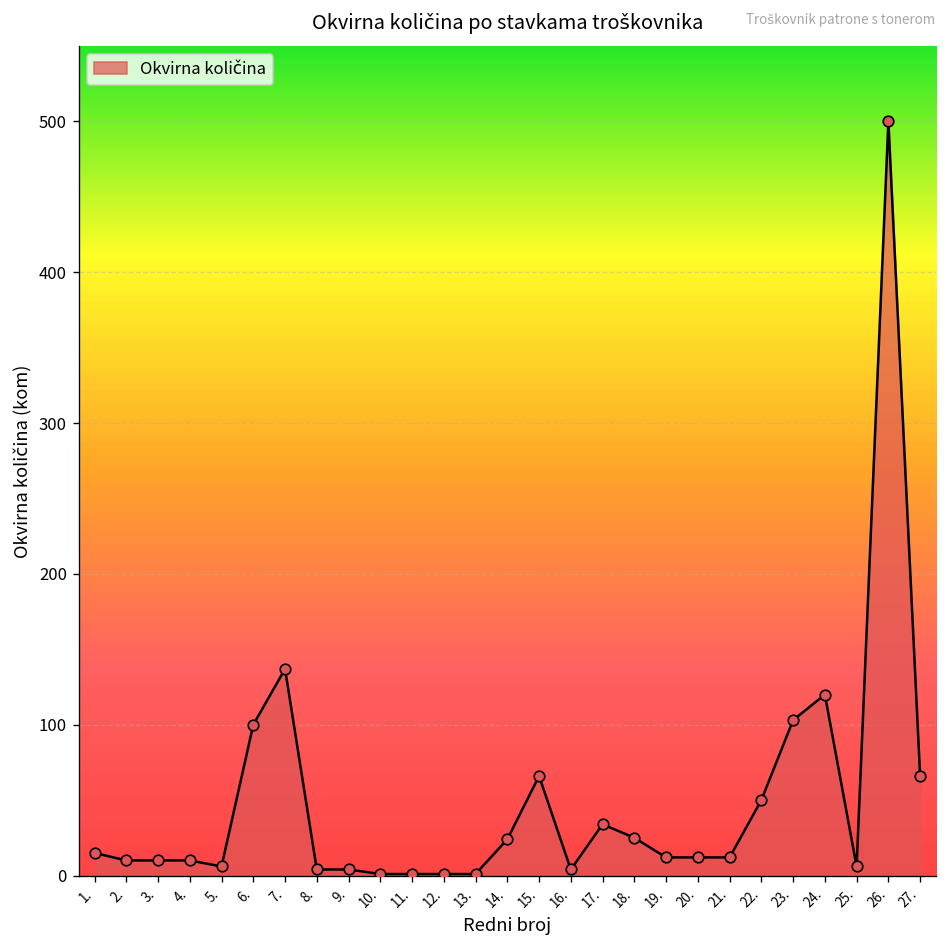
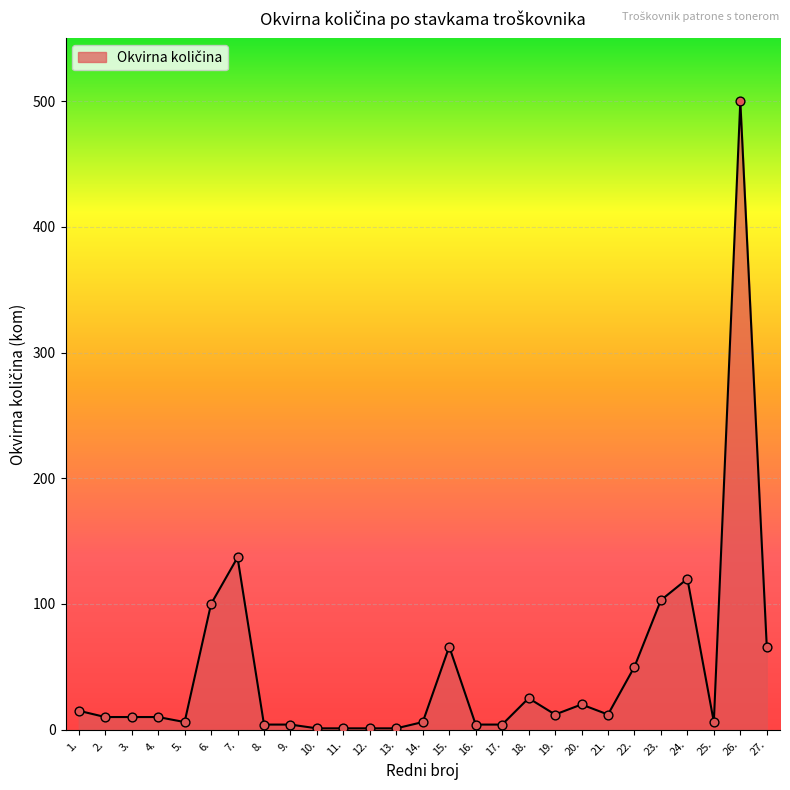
  {
    "1.": 15,
    "2.": 10,
    "3.": 10,
    "4.": 10,
    "5.": 6,
    "6.": 100,
    "7.": 137,
    "8.": 4,
    "9.": 4,
    "10.": 1,
    "11.": 1,
    "12.": 1,
    "13.": 1,
-   "14.": 24,
+   "14.": 6,
    "15.": 66,
    "16.": 4,
-   "17.": 34,
+   "17.": 4,
    "18.": 25,
    "19.": 12,
-   "20.": 12,
+   "20.": 20,
    "21.": 12,
    "22.": 50,
    "23.": 103,
    "24.": 120,
    "25.": 6,
    "26.": 500,
    "27.": 66
  }
